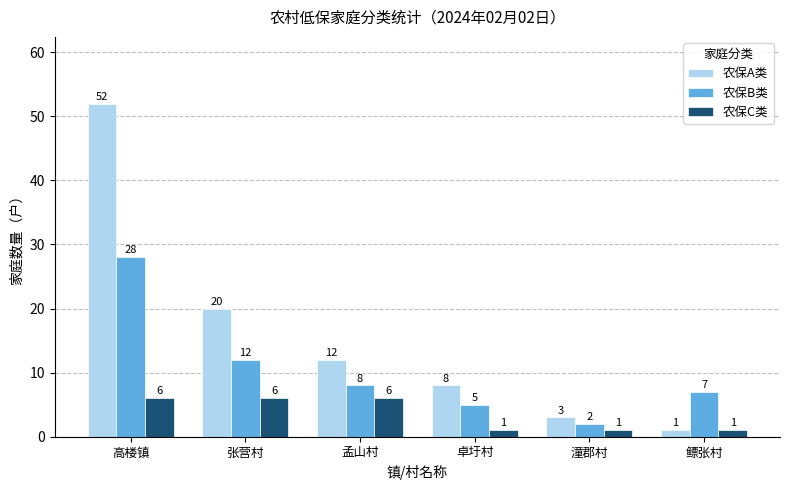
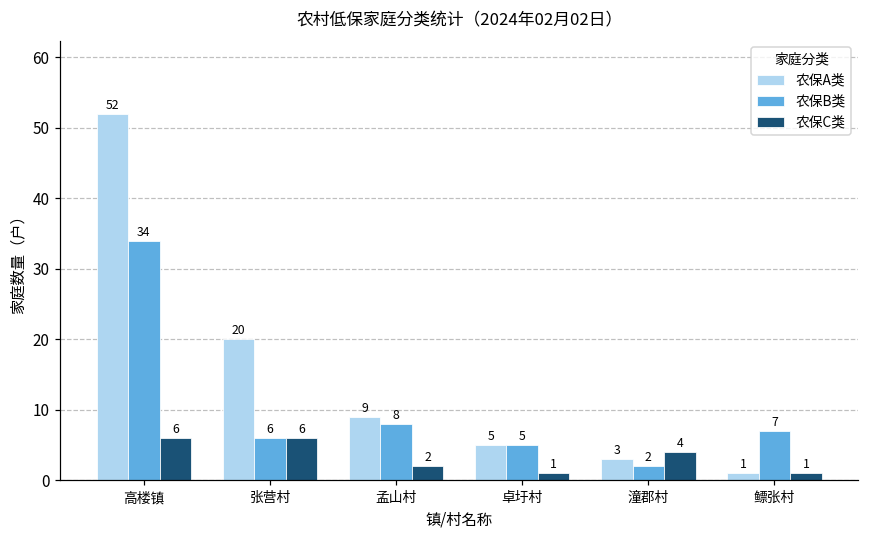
  {
    "农保A类": {
      "高楼镇": 52,
      "张营村": 20,
-     "孟山村": 12,
-     "卓圩村": 8,
+     "孟山村": 9,
+     "卓圩村": 5,
      "潼郡村": 3,
      "鳔张村": 1
    },
    "农保B类": {
-     "高楼镇": 28,
-     "张营村": 12,
+     "高楼镇": 34,
+     "张营村": 6,
      "孟山村": 8,
      "卓圩村": 5,
      "潼郡村": 2,
      "鳔张村": 7
    },
    "农保C类": {
      "高楼镇": 6,
      "张营村": 6,
-     "孟山村": 6,
+     "孟山村": 2,
      "卓圩村": 1,
-     "潼郡村": 1,
+     "潼郡村": 4,
      "鳔张村": 1
    }
  }
